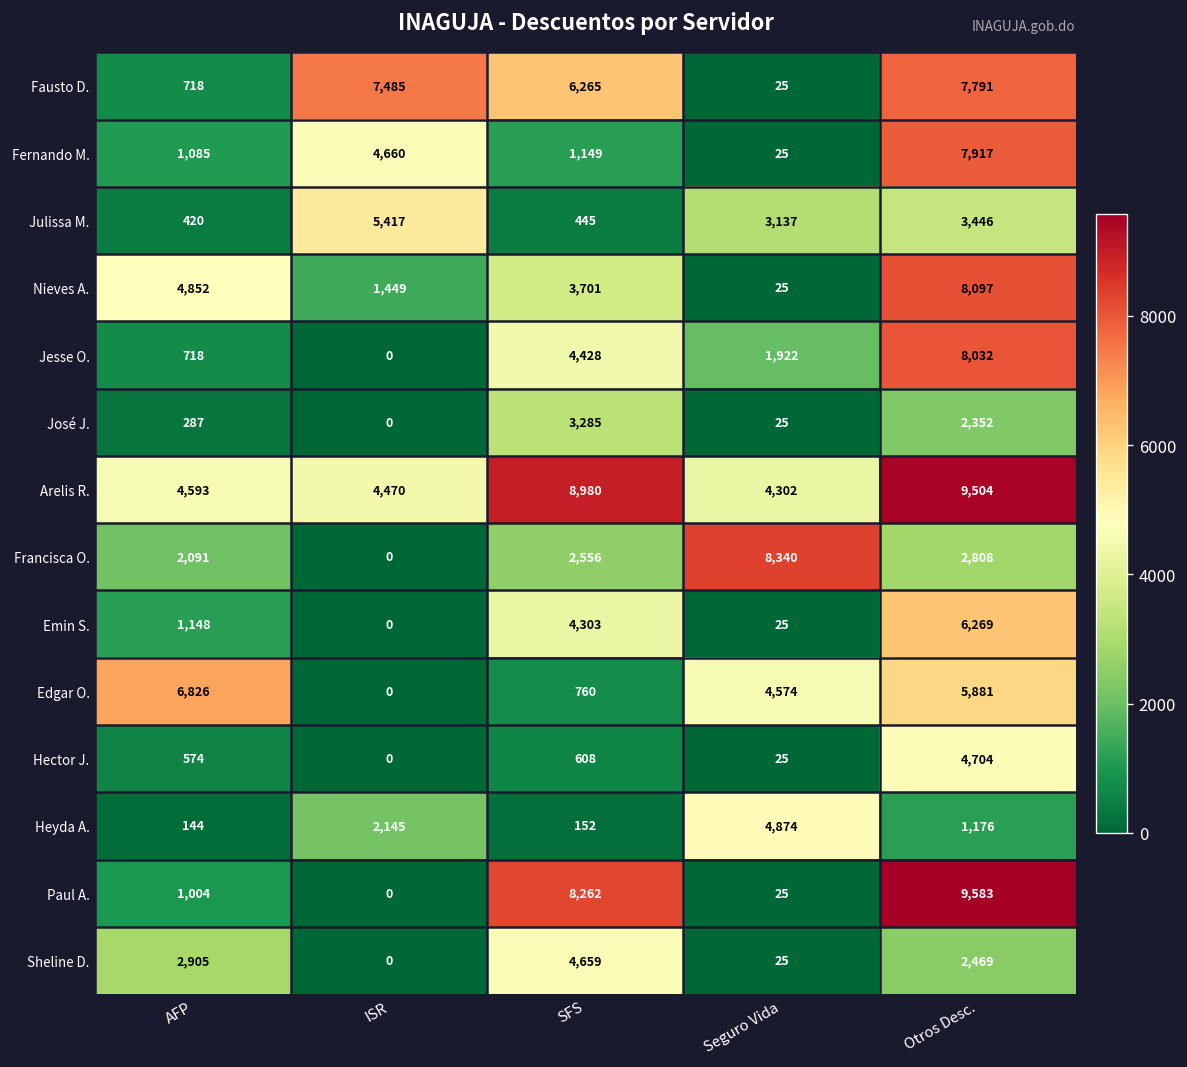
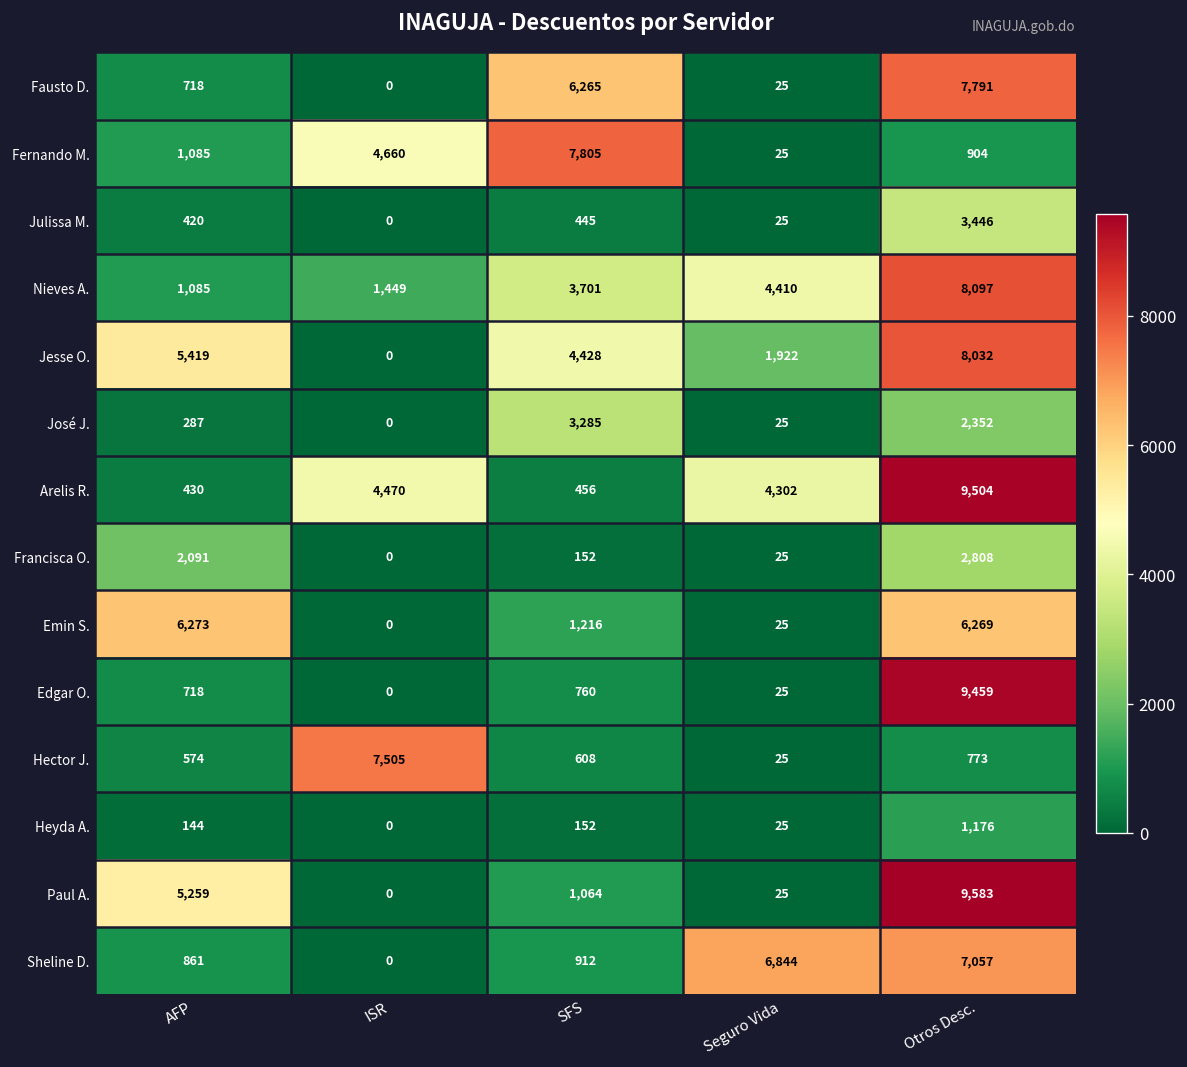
  {
    "Fausto D.": {
      "AFP": "718",
-     "ISR": "7,485",
+     "ISR": "0",
      "SFS": "6,265",
      "Seguro Vida": "25",
      "Otros Desc.": "7,791"
    },
    "Fernando M.": {
      "AFP": "1,085",
      "ISR": "4,660",
-     "SFS": "1,149",
+     "SFS": "7,805",
      "Seguro Vida": "25",
-     "Otros Desc.": "7,917"
+     "Otros Desc.": "904"
    },
    "Julissa M.": {
      "AFP": "420",
-     "ISR": "5,417",
+     "ISR": "0",
      "SFS": "445",
-     "Seguro Vida": "3,137",
+     "Seguro Vida": "25",
      "Otros Desc.": "3,446"
    },
    "Nieves A.": {
-     "AFP": "4,852",
+     "AFP": "1,085",
      "ISR": "1,449",
      "SFS": "3,701",
-     "Seguro Vida": "25",
+     "Seguro Vida": "4,410",
      "Otros Desc.": "8,097"
    },
    "Jesse O.": {
-     "AFP": "718",
+     "AFP": "5,419",
      "ISR": "0",
      "SFS": "4,428",
      "Seguro Vida": "1,922",
      "Otros Desc.": "8,032"
    },
    "José J.": {
      "AFP": "287",
      "ISR": "0",
      "SFS": "3,285",
      "Seguro Vida": "25",
      "Otros Desc.": "2,352"
    },
    "Arelis R.": {
-     "AFP": "4,593",
+     "AFP": "430",
      "ISR": "4,470",
-     "SFS": "8,980",
+     "SFS": "456",
      "Seguro Vida": "4,302",
      "Otros Desc.": "9,504"
    },
    "Francisca O.": {
      "AFP": "2,091",
      "ISR": "0",
-     "SFS": "2,556",
-     "Seguro Vida": "8,340",
+     "SFS": "152",
+     "Seguro Vida": "25",
      "Otros Desc.": "2,808"
    },
    "Emin S.": {
-     "AFP": "1,148",
+     "AFP": "6,273",
      "ISR": "0",
-     "SFS": "4,303",
+     "SFS": "1,216",
      "Seguro Vida": "25",
      "Otros Desc.": "6,269"
    },
    "Edgar O.": {
-     "AFP": "6,826",
+     "AFP": "718",
      "ISR": "0",
      "SFS": "760",
-     "Seguro Vida": "4,574",
-     "Otros Desc.": "5,881"
+     "Seguro Vida": "25",
+     "Otros Desc.": "9,459"
    },
    "Hector J.": {
      "AFP": "574",
-     "ISR": "0",
+     "ISR": "7,505",
      "SFS": "608",
      "Seguro Vida": "25",
-     "Otros Desc.": "4,704"
+     "Otros Desc.": "773"
    },
    "Heyda A.": {
      "AFP": "144",
-     "ISR": "2,145",
+     "ISR": "0",
      "SFS": "152",
-     "Seguro Vida": "4,874",
+     "Seguro Vida": "25",
      "Otros Desc.": "1,176"
    },
    "Paul A.": {
-     "AFP": "1,004",
+     "AFP": "5,259",
      "ISR": "0",
-     "SFS": "8,262",
+     "SFS": "1,064",
      "Seguro Vida": "25",
      "Otros Desc.": "9,583"
    },
    "Sheline D.": {
-     "AFP": "2,905",
+     "AFP": "861",
      "ISR": "0",
-     "SFS": "4,659",
-     "Seguro Vida": "25",
-     "Otros Desc.": "2,469"
+     "SFS": "912",
+     "Seguro Vida": "6,844",
+     "Otros Desc.": "7,057"
    }
  }
